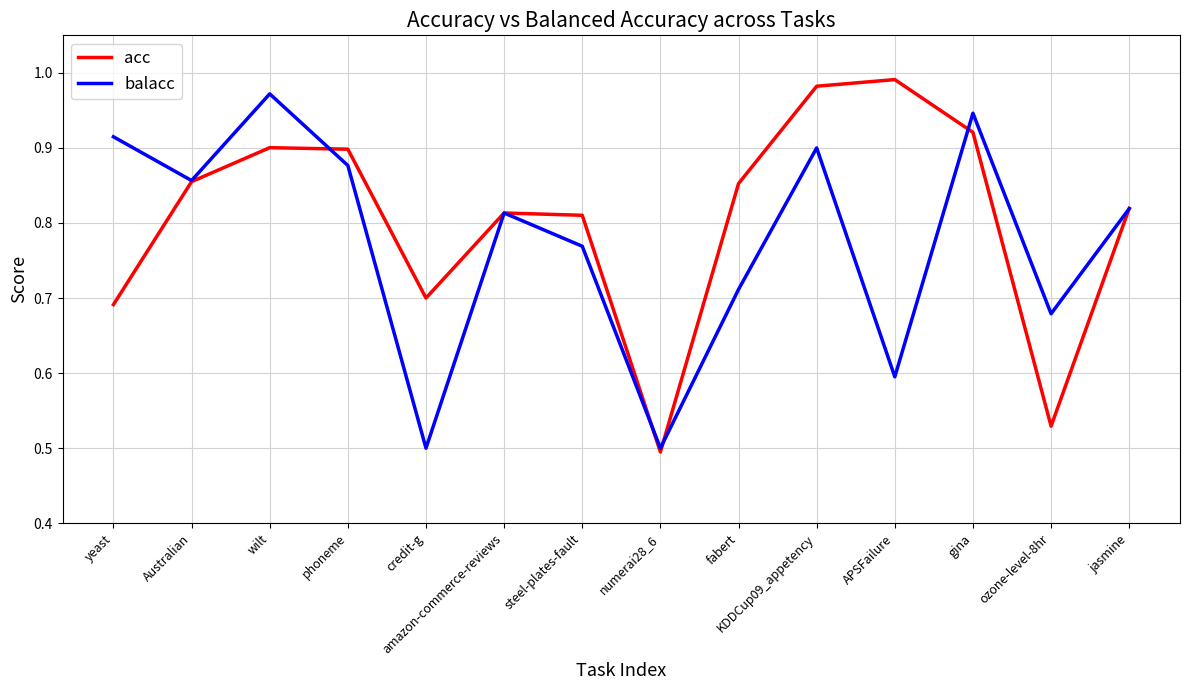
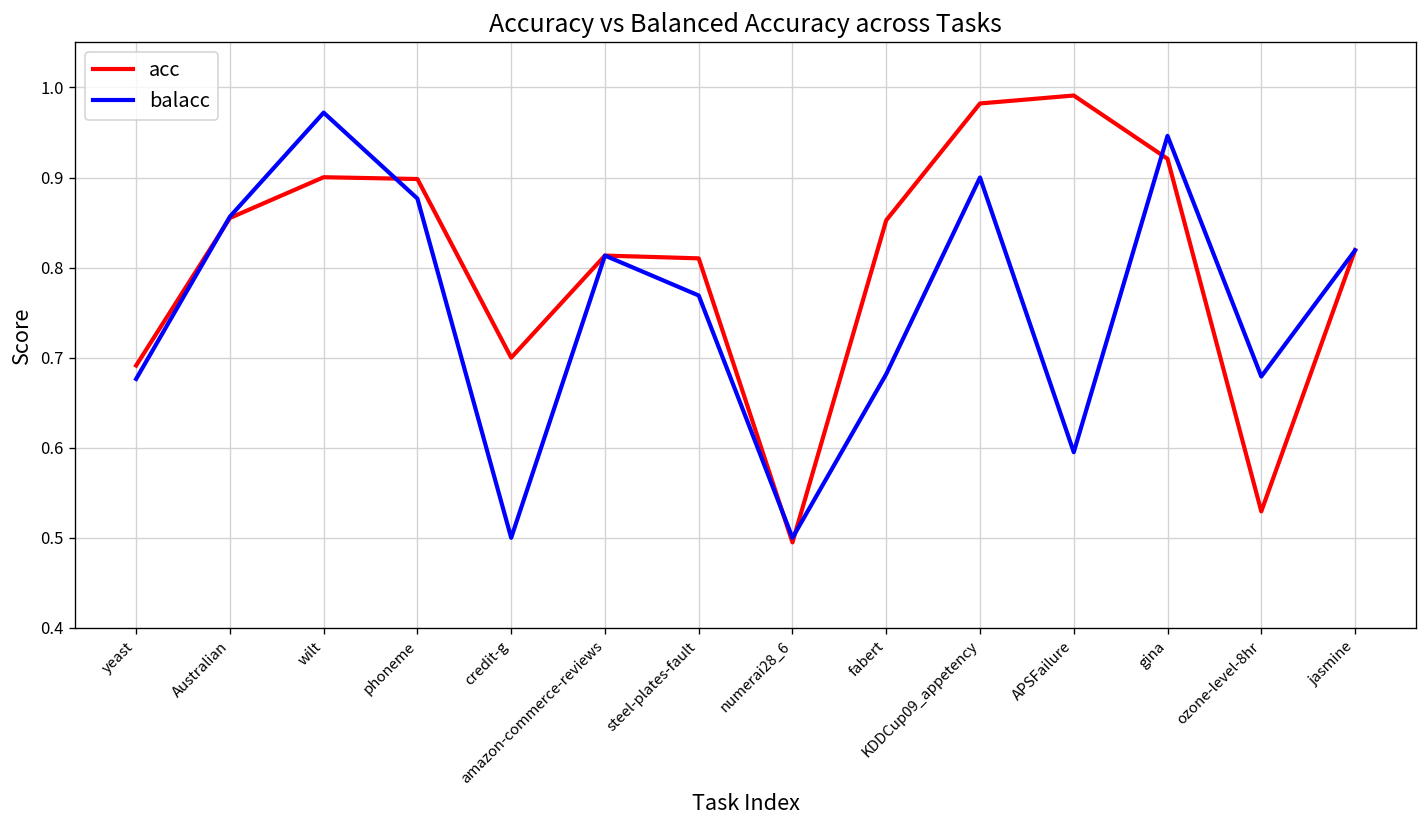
  {
    "acc": {
      "yeast": 0.69,
      "wilt": 0.90,
      "phoneme": 0.90,
      "credit-g": 0.70,
      "steel-plates-fault": 0.81,
      "numerai28_6": 0.49,
      "fabert": 0.85,
      "KDDCup09_appetency": 0.98,
      "APSFailure": 0.99,
      "gina": 0.92,
      "ozone-level-8hr": 0.53
    },
    "balacc": {
-     "yeast": 0.91,
+     "yeast": 0.68,
      "wilt": 0.97,
      "phoneme": 0.88,
      "credit-g": 0.50,
      "steel-plates-fault": 0.77,
      "numerai28_6": 0.50,
-     "fabert": 0.71,
+     "fabert": 0.68,
      "KDDCup09_appetency": 0.90,
      "APSFailure": 0.60,
      "gina": 0.95,
      "ozone-level-8hr": 0.68
    }
  }
